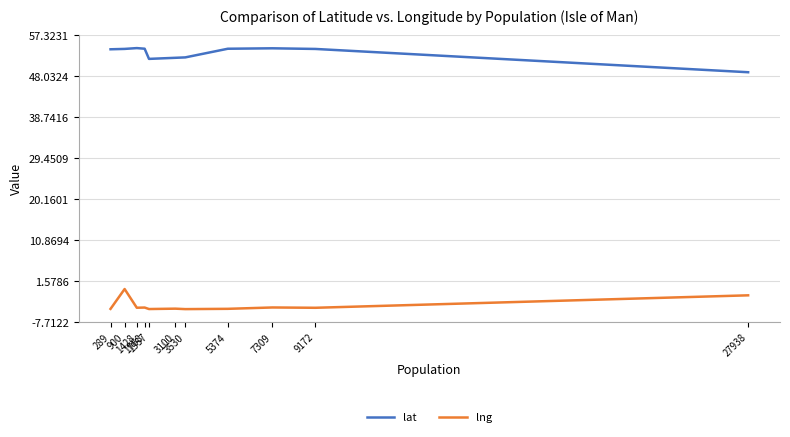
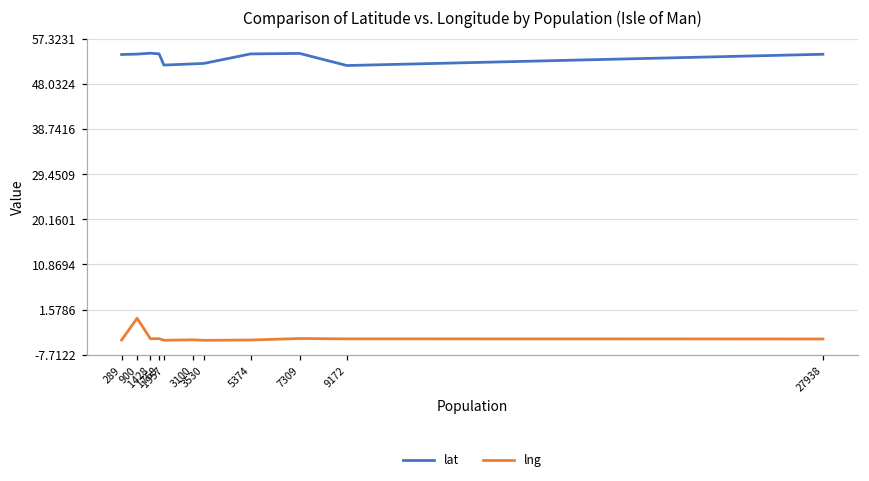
  {
    "lat": {
      "289": 54,
      "900": 54,
      "1428": 54,
      "1768": 54,
      "1957": 52,
      "3100": 52,
      "3530": 52,
      "5374": 54,
      "7309": 54,
-     "9172": 54,
-     "27938": 49
+     "9172": 52,
+     "27938": 54
    },
    "lng": {
      "289": -5,
      "900": 0,
      "1428": -4,
      "1768": -4,
      "1957": -5,
      "3100": -5,
      "3530": -5,
      "5374": -5,
      "7309": -4,
      "9172": -4,
-     "27938": -2
+     "27938": -4
    }
  }
